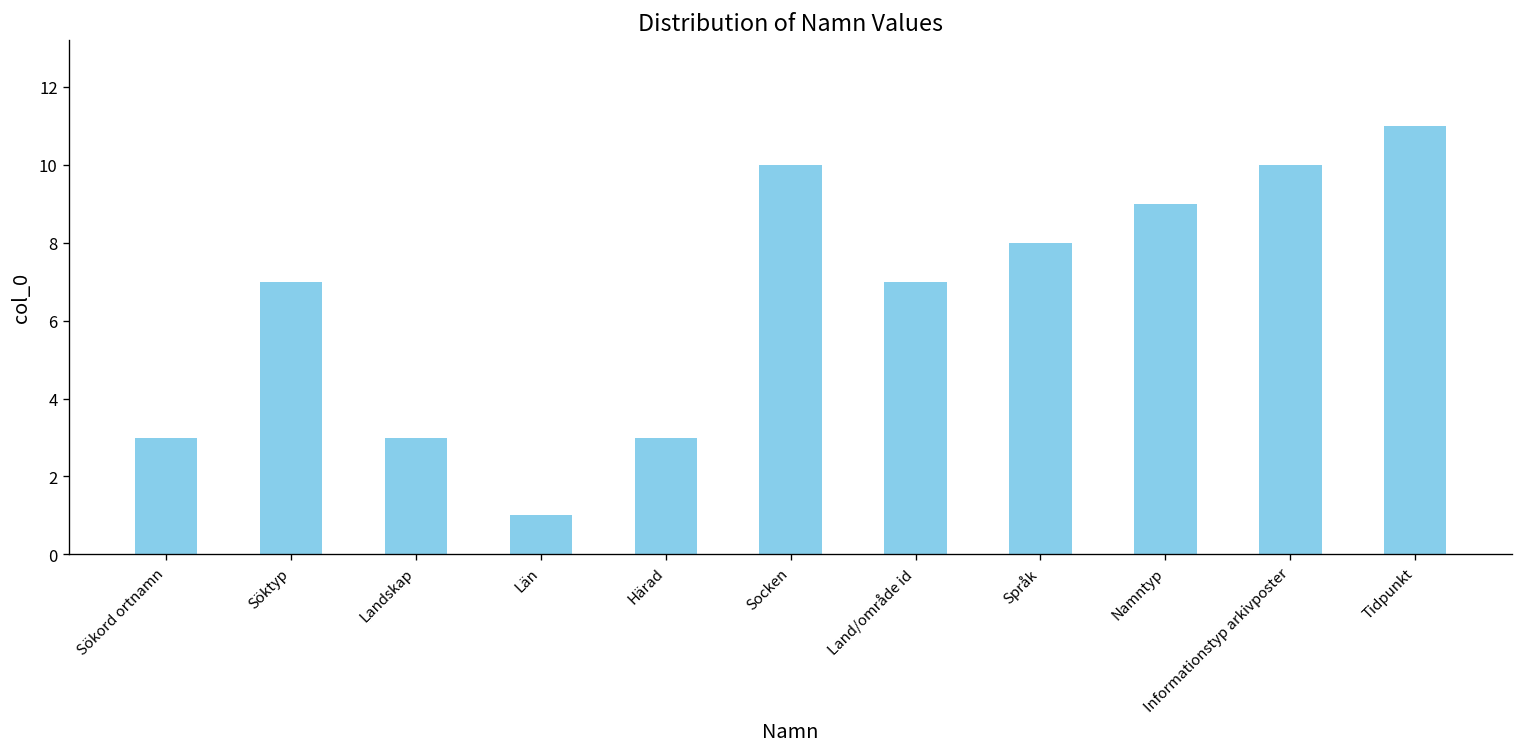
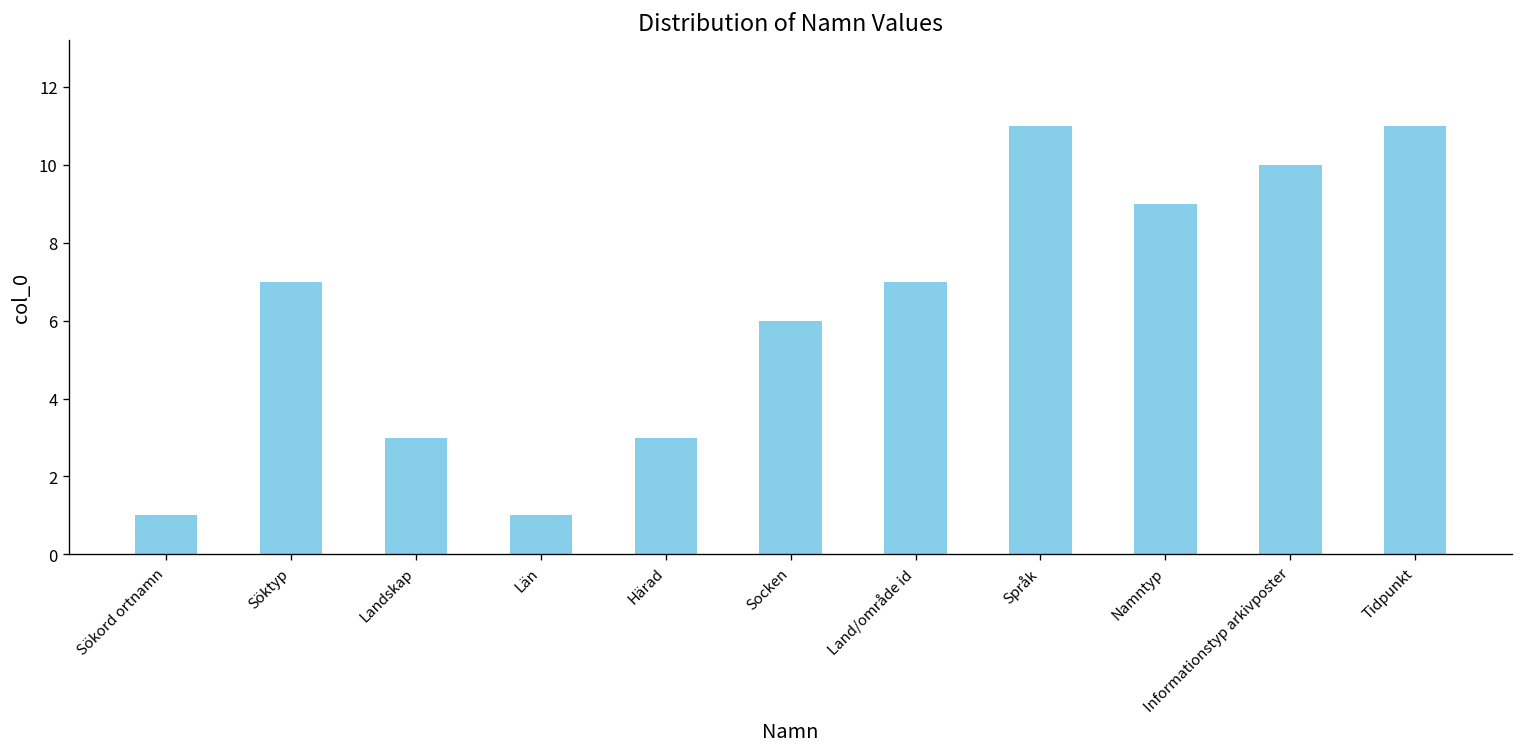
  {
-   "Sökord ortnamn": 3,
+   "Sökord ortnamn": 1,
    "Söktyp": 7,
    "Landskap": 3,
    "Län": 1,
    "Härad": 3,
-   "Socken": 10,
+   "Socken": 6,
    "Land/område id": 7,
-   "Språk": 8,
+   "Språk": 11,
    "Namntyp": 9,
    "Informationstyp arkivposter": 10,
    "Tidpunkt": 11
  }
